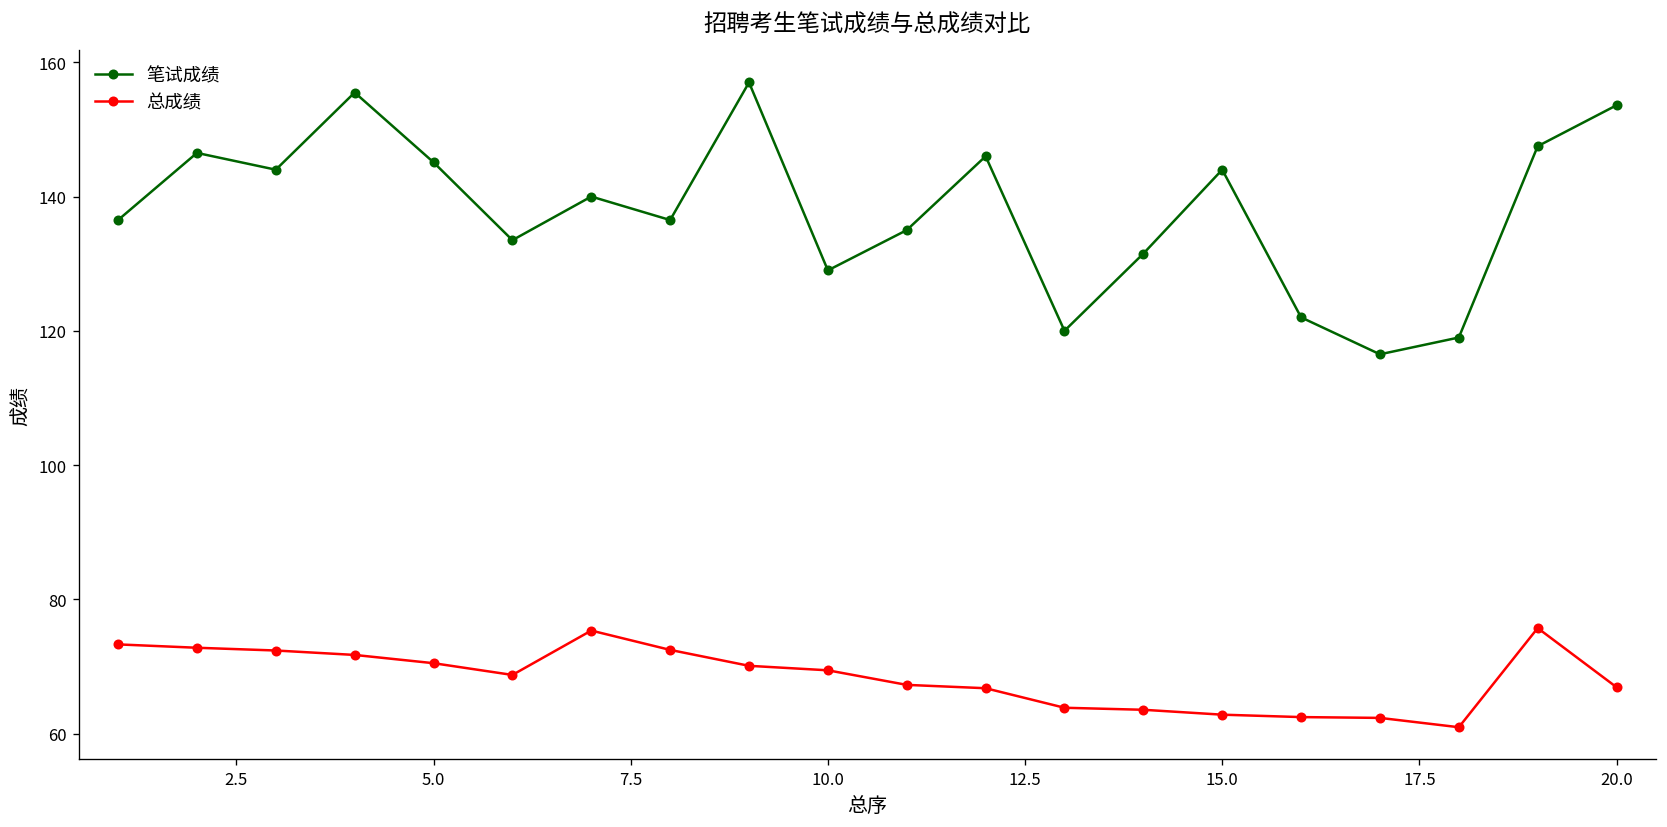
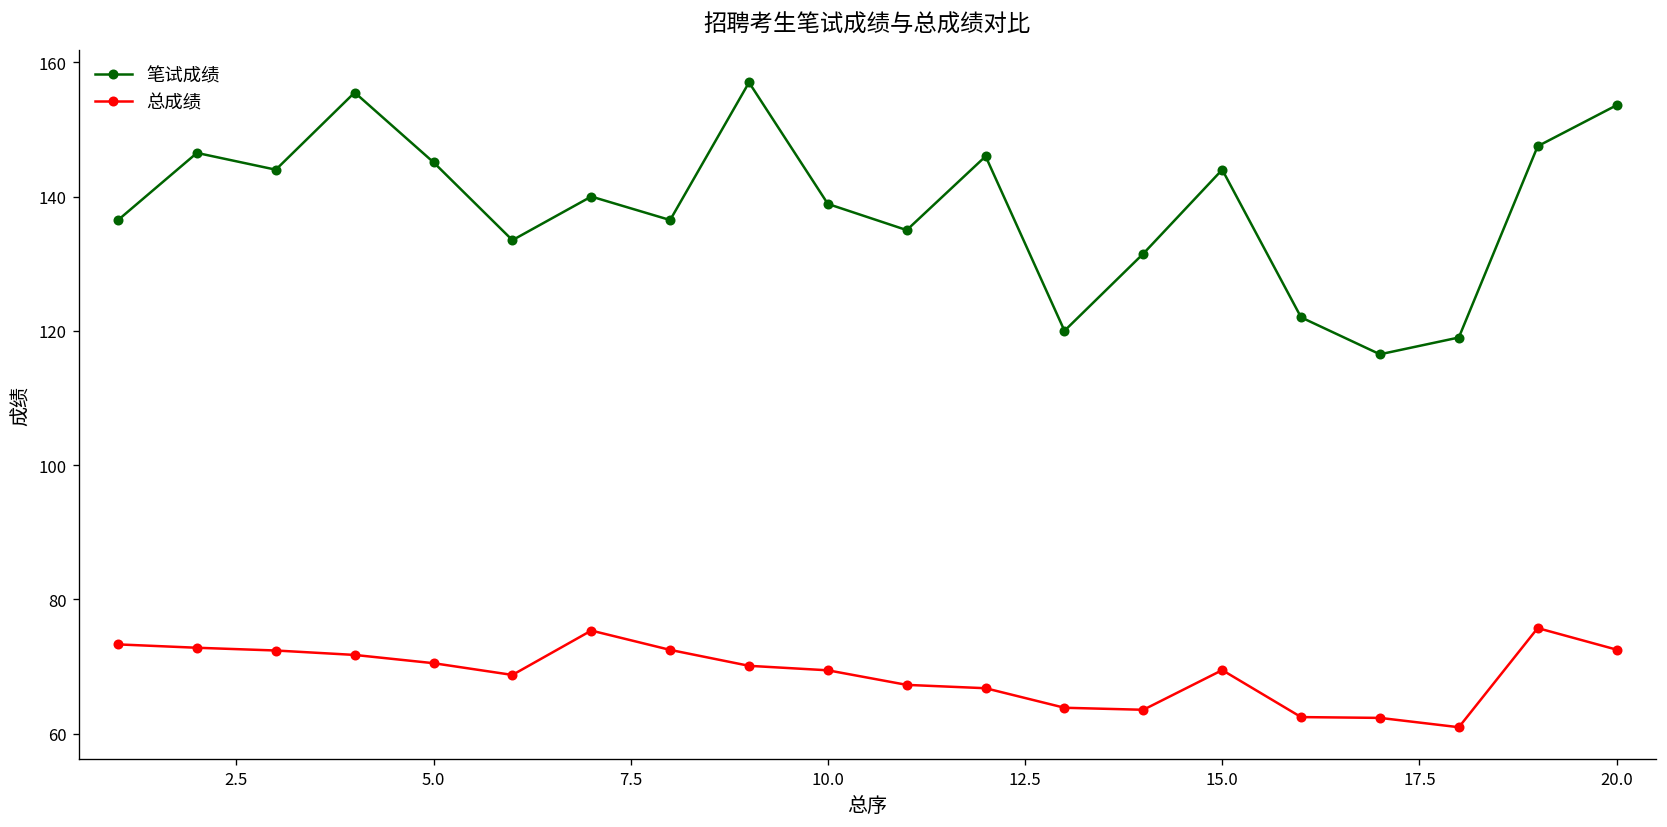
  {
    "笔试成绩": {
      "5.0": 145,
-     "10.0": 129,
+     "10.0": 139,
      "15.0": 144,
      "20.0": 154
    },
    "总成绩": {
      "5.0": 70,
      "10.0": 69,
-     "15.0": 63,
-     "20.0": 67
+     "15.0": 69,
+     "20.0": 73
    }
  }
